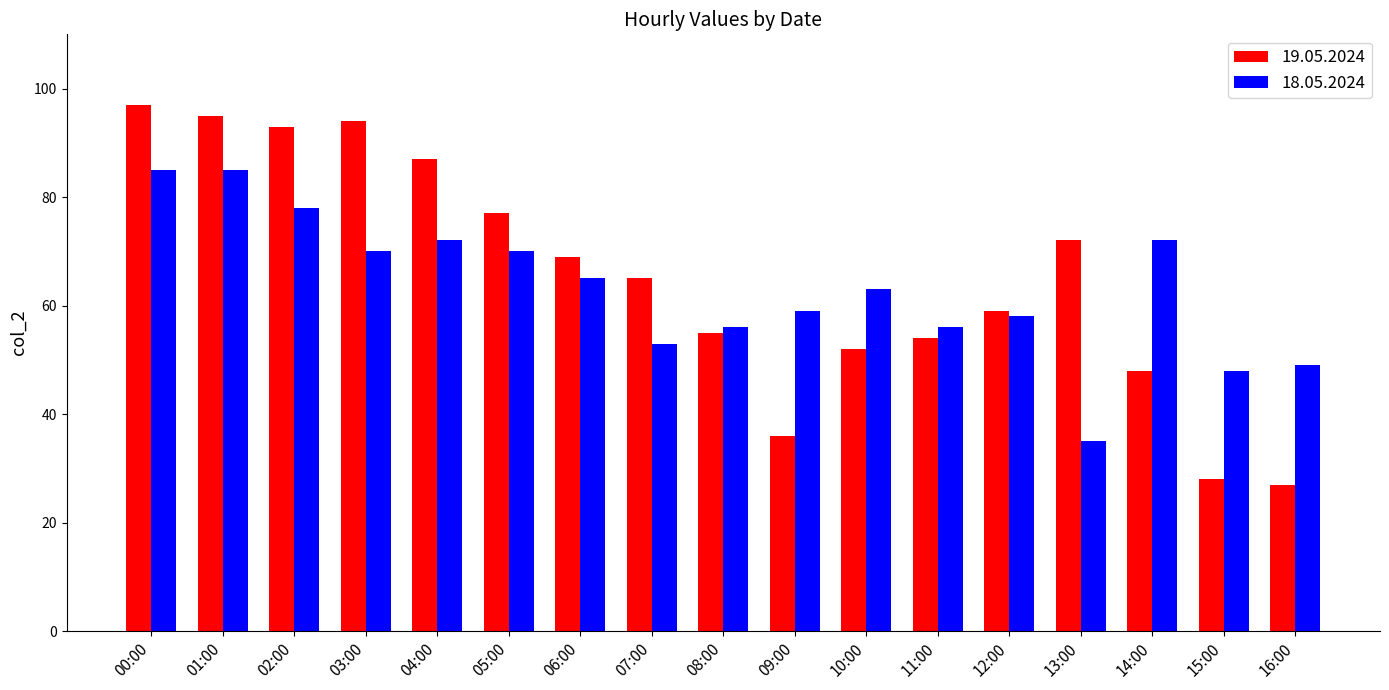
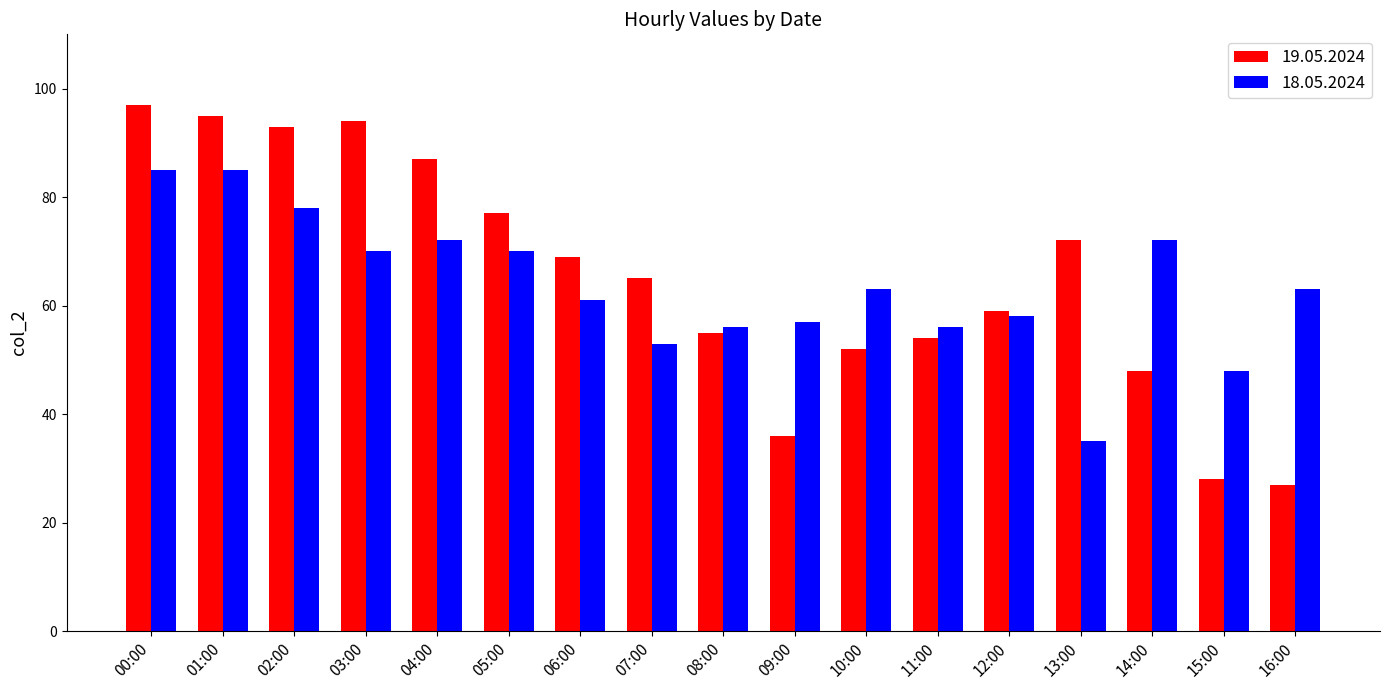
  {
    "19.05.2024": {
      "00:00": 97,
      "01:00": 95,
      "02:00": 93,
      "03:00": 94,
      "04:00": 87,
      "05:00": 77,
      "06:00": 69,
      "07:00": 65,
      "08:00": 55,
      "09:00": 36,
      "10:00": 52,
      "11:00": 54,
      "12:00": 59,
      "13:00": 72,
      "14:00": 48,
      "15:00": 28,
      "16:00": 27
    },
    "18.05.2024": {
      "00:00": 85,
      "01:00": 85,
      "02:00": 78,
      "03:00": 70,
      "04:00": 72,
      "05:00": 70,
-     "06:00": 65,
+     "06:00": 61,
      "07:00": 53,
      "08:00": 56,
-     "09:00": 59,
+     "09:00": 57,
      "10:00": 63,
      "11:00": 56,
      "12:00": 58,
      "13:00": 35,
      "14:00": 72,
      "15:00": 48,
-     "16:00": 49
+     "16:00": 63
    }
  }
